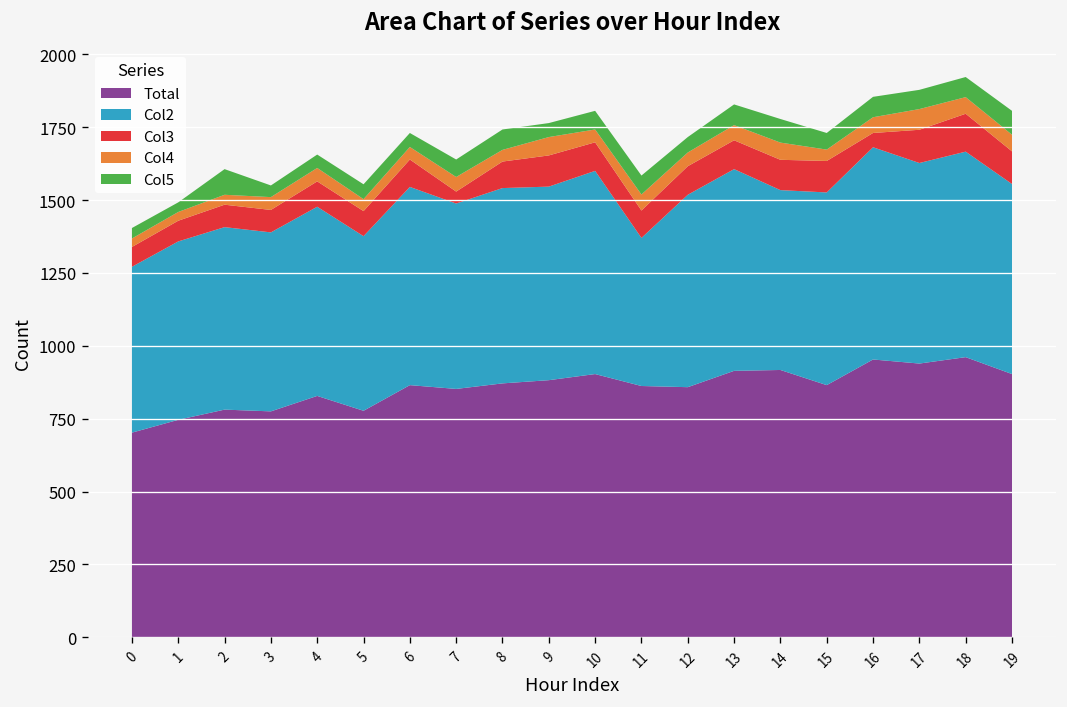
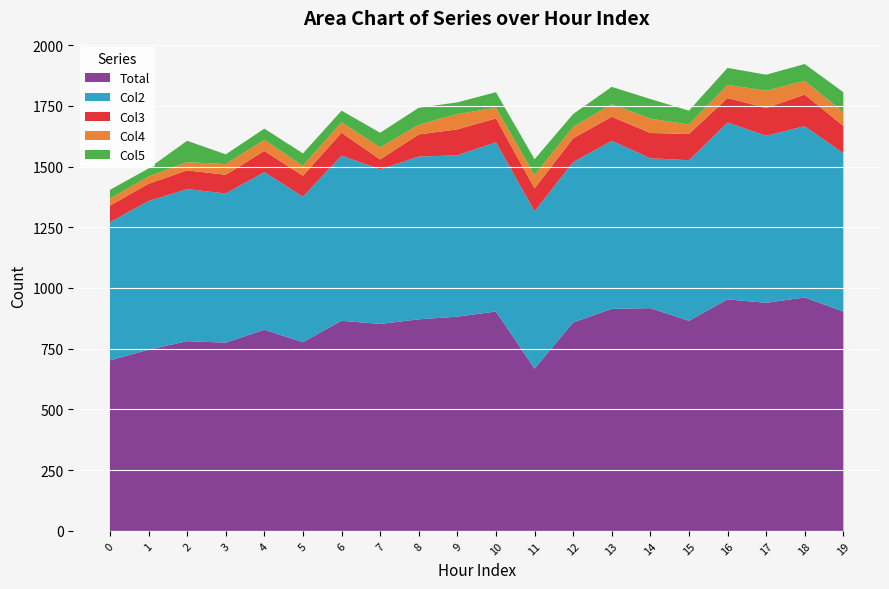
  {
    "Total": {
      "0": 700,
      "1": 750,
      "2": 780,
      "3": 780,
      "4": 830,
      "5": 780,
      "6": 870,
      "7": 850,
      "8": 870,
      "9": 880,
      "10": 900,
-     "11": 860,
+     "11": 670,
      "12": 860,
      "13": 910,
      "14": 920,
      "15": 870,
      "16": 950,
      "17": 940,
      "18": 960,
      "19": 900
    },
    "Col2": {
      "0": 570,
      "1": 610,
      "2": 630,
      "3": 610,
      "4": 650,
      "5": 600,
      "6": 680,
      "7": 640,
      "8": 670,
      "9": 660,
      "10": 700,
-     "11": 510,
+     "11": 650,
      "12": 660,
      "13": 690,
      "14": 620,
      "15": 660,
      "16": 730,
      "17": 690,
      "18": 710,
      "19": 650
    },
    "Col3": {
      "0": 70,
      "1": 70,
      "2": 80,
      "3": 80,
      "4": 90,
      "5": 90,
      "6": 90,
      "7": 40,
      "8": 90,
      "9": 110,
      "10": 100,
      "11": 90,
      "12": 100,
      "13": 100,
      "14": 100,
      "15": 110,
-     "16": 50,
+     "16": 100,
      "17": 110,
      "18": 130,
      "19": 110
    },
    "Col4": {
      "0": 30,
      "1": 30,
      "2": 30,
      "3": 40,
      "4": 50,
      "5": 40,
      "6": 40,
      "7": 50,
      "8": 40,
      "9": 60,
      "10": 40,
      "11": 60,
      "12": 50,
      "13": 50,
      "14": 60,
      "15": 40,
      "16": 50,
      "17": 70,
      "18": 60,
      "19": 60
    },
    "Col5": {
      "0": 40,
      "1": 30,
      "2": 90,
      "3": 40,
      "4": 50,
      "5": 50,
      "6": 50,
      "7": 60,
      "8": 70,
      "9": 50,
      "10": 60,
      "11": 70,
      "12": 50,
      "13": 70,
      "14": 80,
      "15": 60,
      "16": 70,
      "17": 70,
      "18": 70,
      "19": 80
    }
  }
